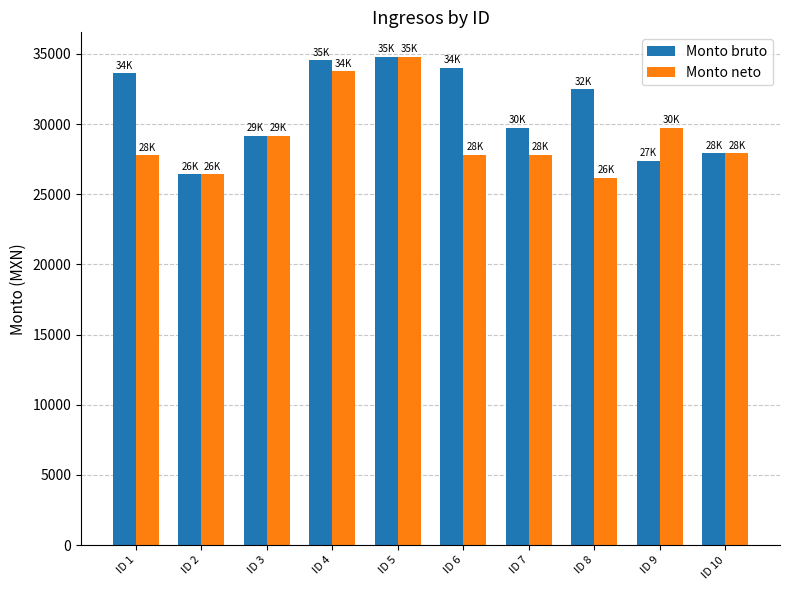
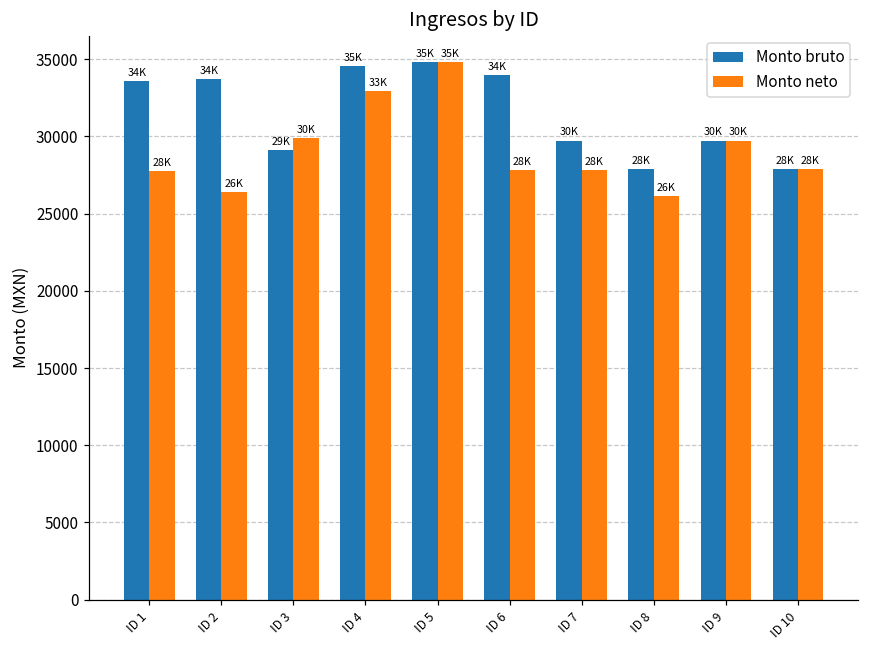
  {
    "Monto bruto": {
      "ID 1": "34K",
-     "ID 2": "26K",
+     "ID 2": "34K",
      "ID 3": "29K",
      "ID 4": "35K",
      "ID 5": "35K",
      "ID 6": "34K",
      "ID 7": "30K",
-     "ID 8": "32K",
-     "ID 9": "27K",
+     "ID 8": "28K",
+     "ID 9": "30K",
      "ID 10": "28K"
    },
    "Monto neto": {
      "ID 1": "28K",
      "ID 2": "26K",
-     "ID 3": "29K",
-     "ID 4": "34K",
+     "ID 3": "30K",
+     "ID 4": "33K",
      "ID 5": "35K",
      "ID 6": "28K",
      "ID 7": "28K",
      "ID 8": "26K",
      "ID 9": "30K",
      "ID 10": "28K"
    }
  }
